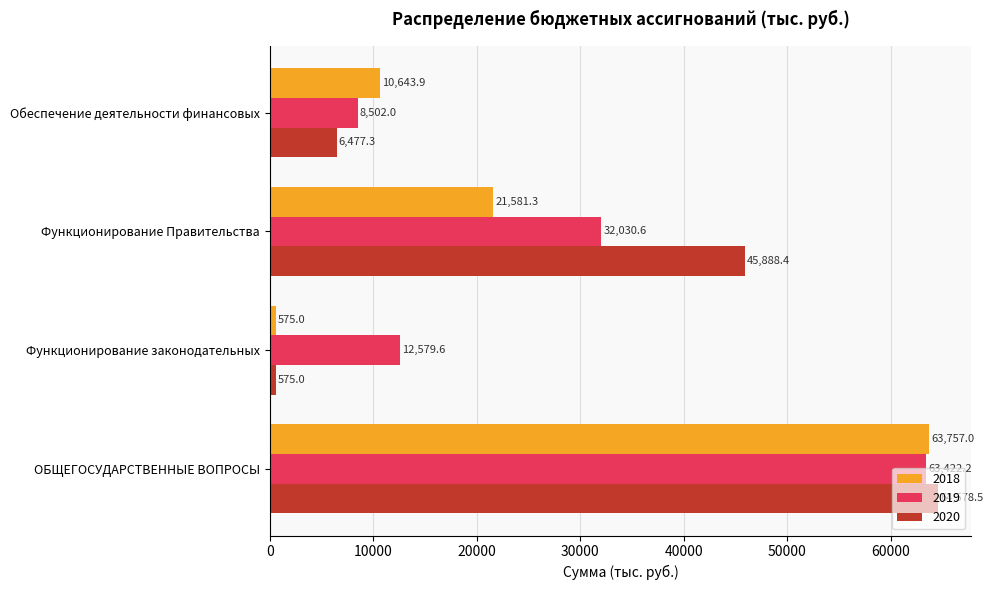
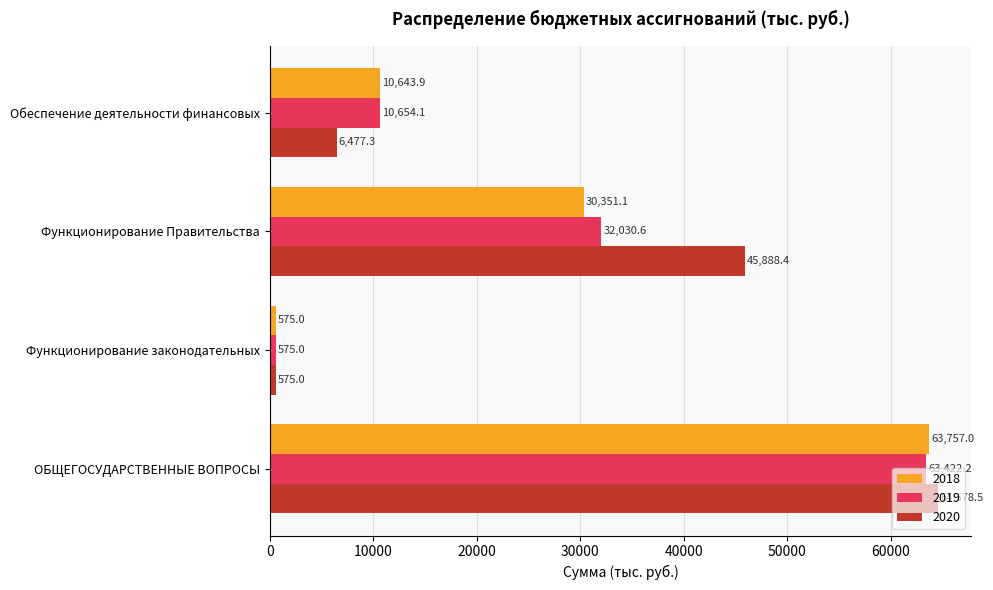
  {
    "2018": {
      "Обеспечение деятельности финансовых": "10,643.9",
-     "Функционирование Правительства": "21,581.3",
+     "Функционирование Правительства": "30,351.1",
      "Функционирование законодательных": "575.0",
      "ОБЩЕГОСУДАРСТВЕННЫЕ ВОПРОСЫ": "63,757.0"
    },
    "2019": {
-     "Обеспечение деятельности финансовых": "8,502.0",
+     "Обеспечение деятельности финансовых": "10,654.1",
      "Функционирование Правительства": "32,030.6",
-     "Функционирование законодательных": "12,579.6"
+     "Функционирование законодательных": "575.0"
    },
    "2020": {
      "Обеспечение деятельности финансовых": "6,477.3",
      "Функционирование Правительства": "45,888.4",
      "Функционирование законодательных": "575.0"
    }
  }
